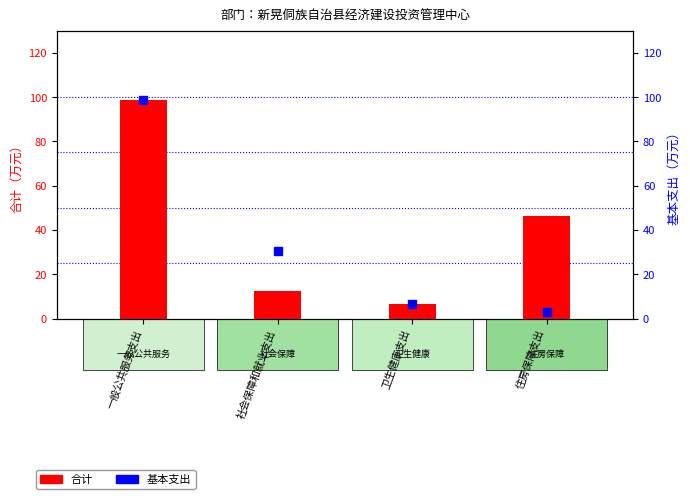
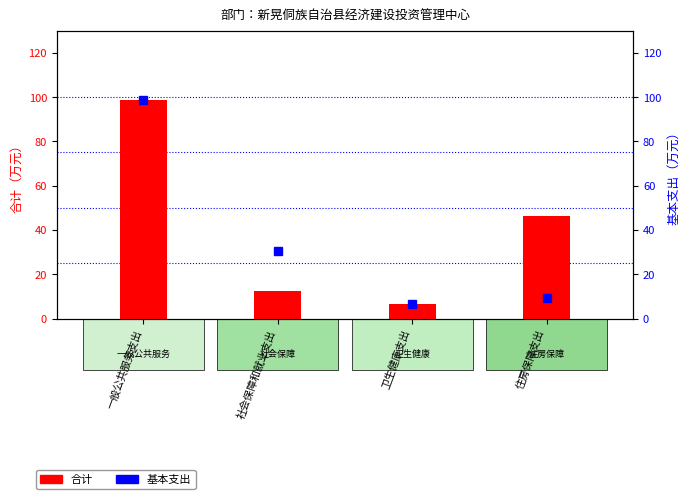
  {
    "合计": {
      "一般公共服务支出": 99,
      "社会保障和就业支出": 13,
      "卫生健康支出": 7,
      "住房保障支出": 47
    },
    "基本支出": {
      "一般公共服务支出": 99,
      "社会保障和就业支出": 31,
      "卫生健康支出": 7,
-     "住房保障支出": 3
+     "住房保障支出": 9
    }
  }
